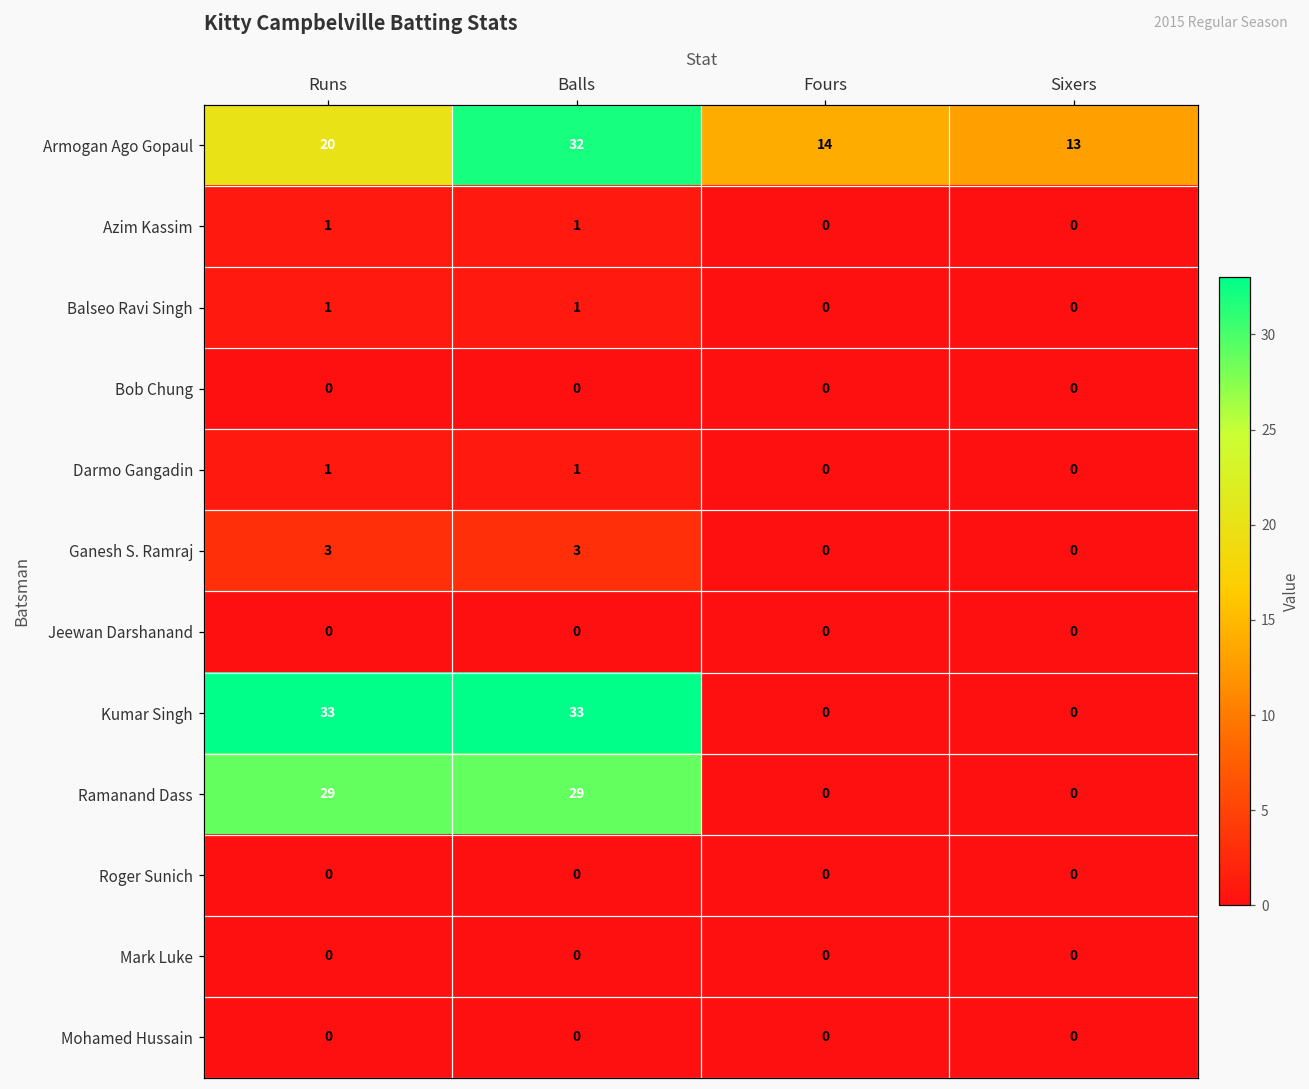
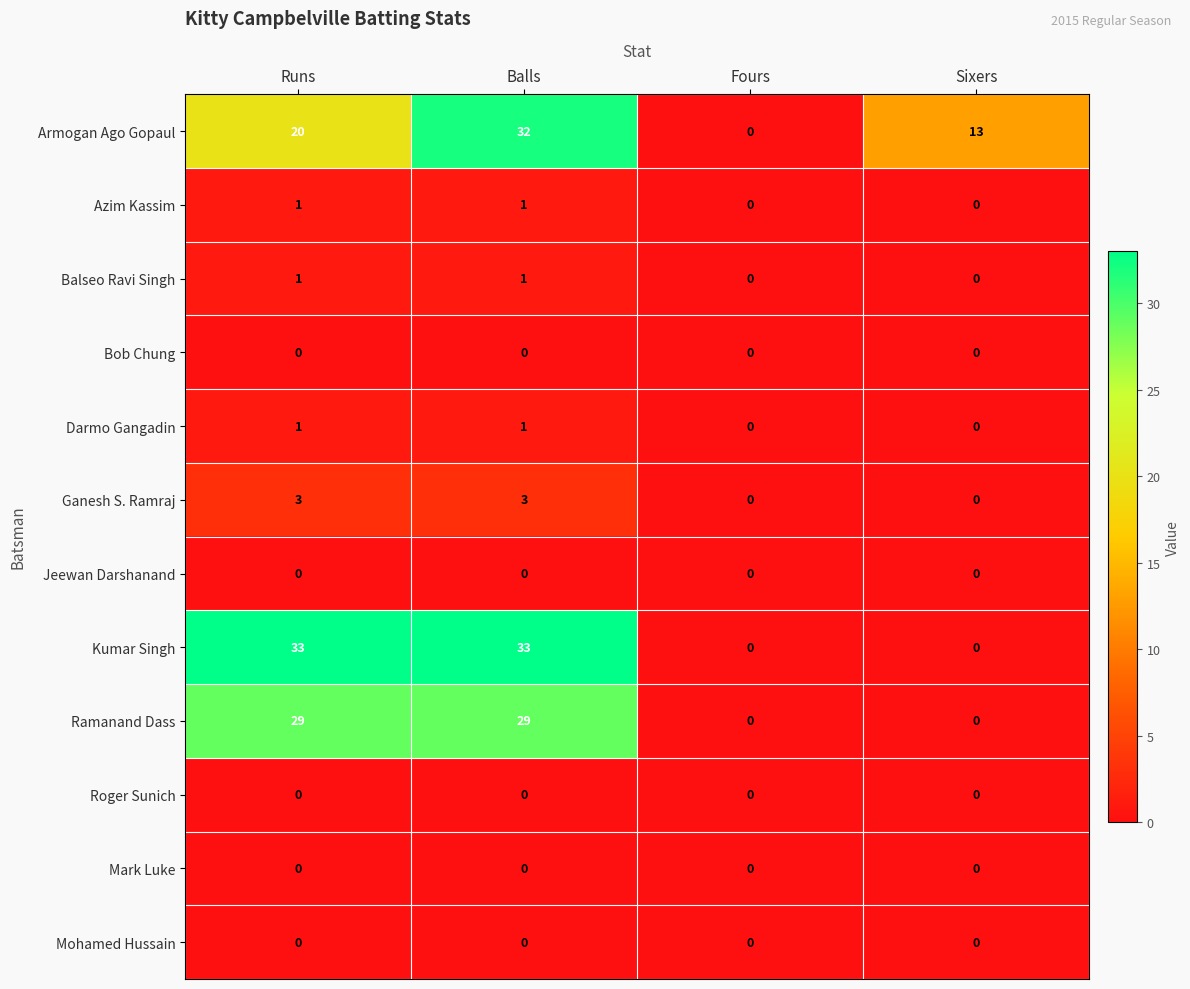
  {
    "Armogan Ago Gopaul": {
      "Runs": 20,
      "Balls": 32,
-     "Fours": 14,
+     "Fours": 0,
      "Sixers": 13
    },
    "Azim Kassim": {
      "Runs": 1,
      "Balls": 1,
      "Fours": 0,
      "Sixers": 0
    },
    "Balseo Ravi Singh": {
      "Runs": 1,
      "Balls": 1,
      "Fours": 0,
      "Sixers": 0
    },
    "Bob Chung": {
      "Runs": 0,
      "Balls": 0,
      "Fours": 0,
      "Sixers": 0
    },
    "Darmo Gangadin": {
      "Runs": 1,
      "Balls": 1,
      "Fours": 0,
      "Sixers": 0
    },
    "Ganesh S. Ramraj": {
      "Runs": 3,
      "Balls": 3,
      "Fours": 0,
      "Sixers": 0
    },
    "Jeewan Darshanand": {
      "Runs": 0,
      "Balls": 0,
      "Fours": 0,
      "Sixers": 0
    },
    "Kumar Singh": {
      "Runs": 33,
      "Balls": 33,
      "Fours": 0,
      "Sixers": 0
    },
    "Ramanand Dass": {
      "Runs": 29,
      "Balls": 29,
      "Fours": 0,
      "Sixers": 0
    },
    "Roger Sunich": {
      "Runs": 0,
      "Balls": 0,
      "Fours": 0,
      "Sixers": 0
    },
    "Mark Luke": {
      "Runs": 0,
      "Balls": 0,
      "Fours": 0,
      "Sixers": 0
    },
    "Mohamed Hussain": {
      "Runs": 0,
      "Balls": 0,
      "Fours": 0,
      "Sixers": 0
    }
  }
